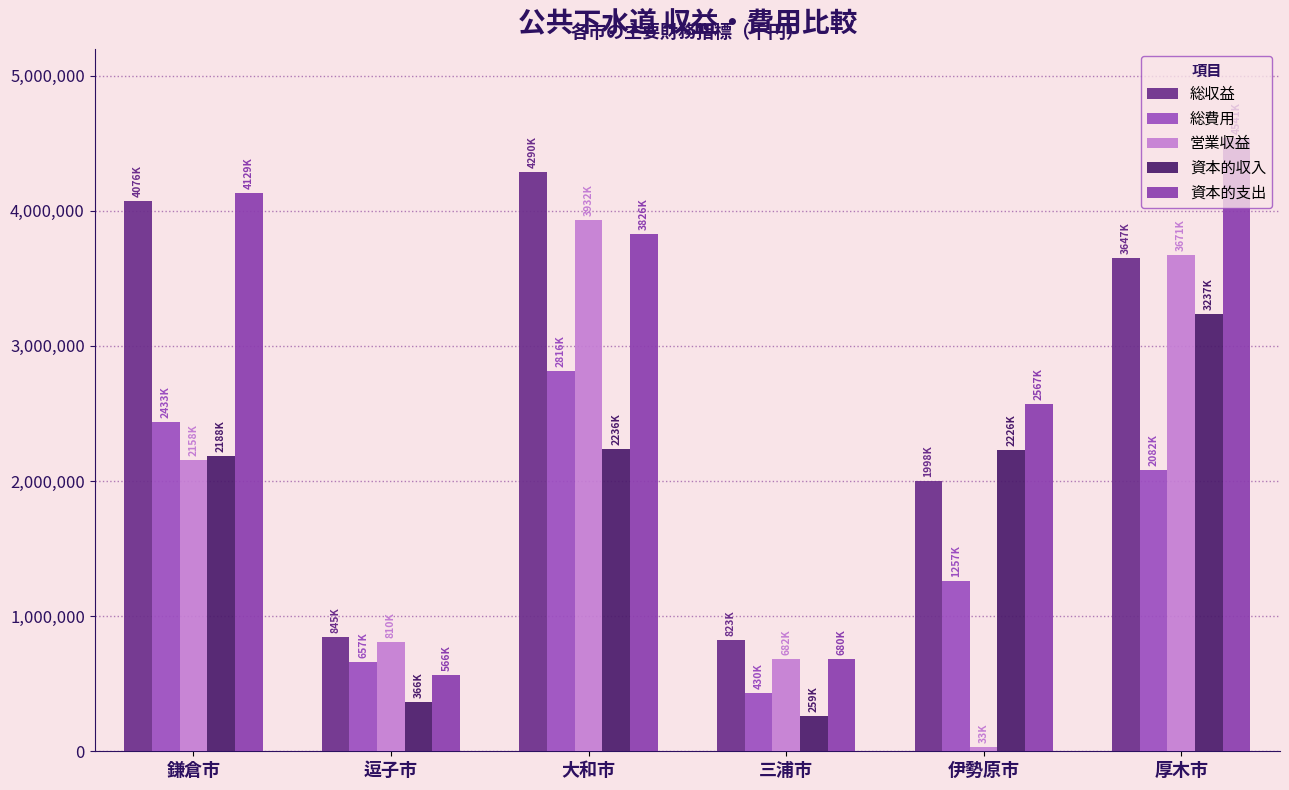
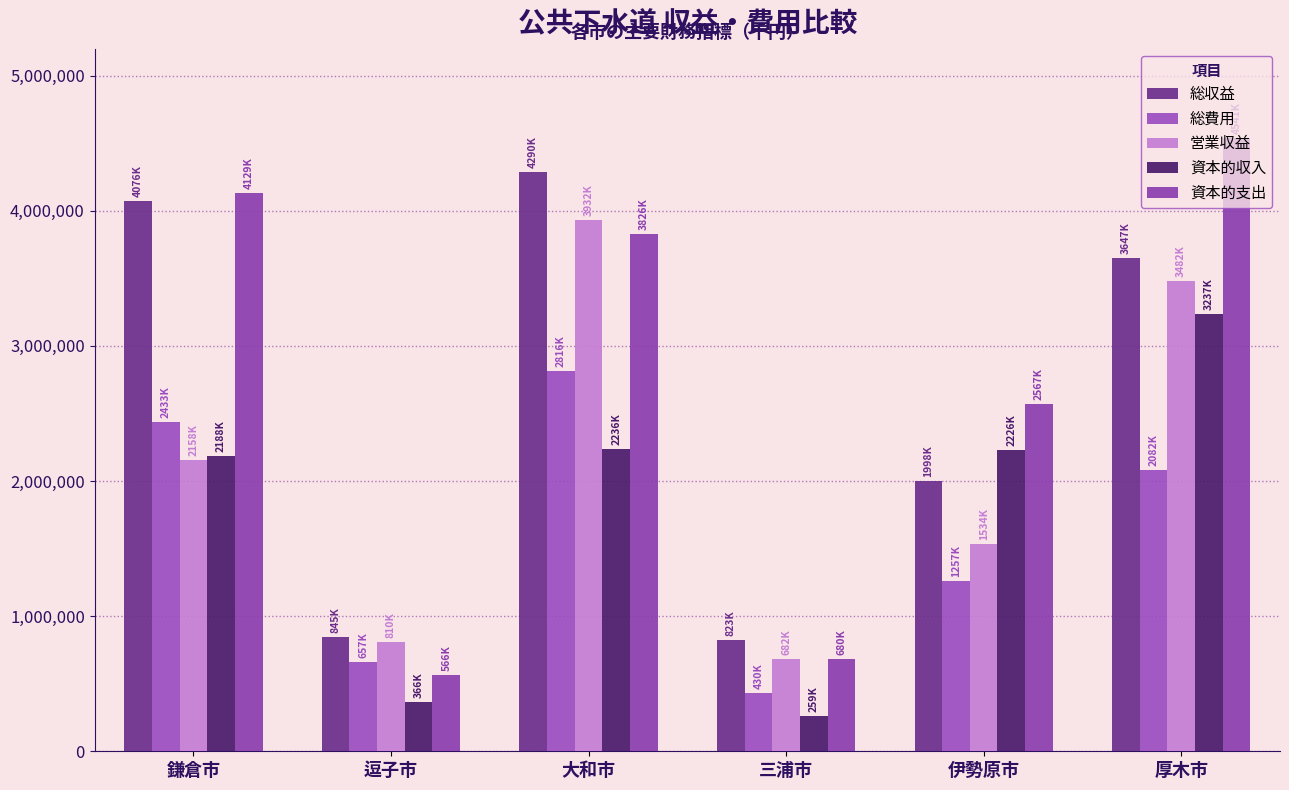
  {
    "営業収益": {
      "鎌倉市": "2158K",
      "逗子市": "810K",
      "大和市": "3932K",
      "三浦市": "682K",
-     "伊勢原市": "33K",
-     "厚木市": "3671K"
+     "伊勢原市": "1534K",
+     "厚木市": "3482K"
    }
  }
